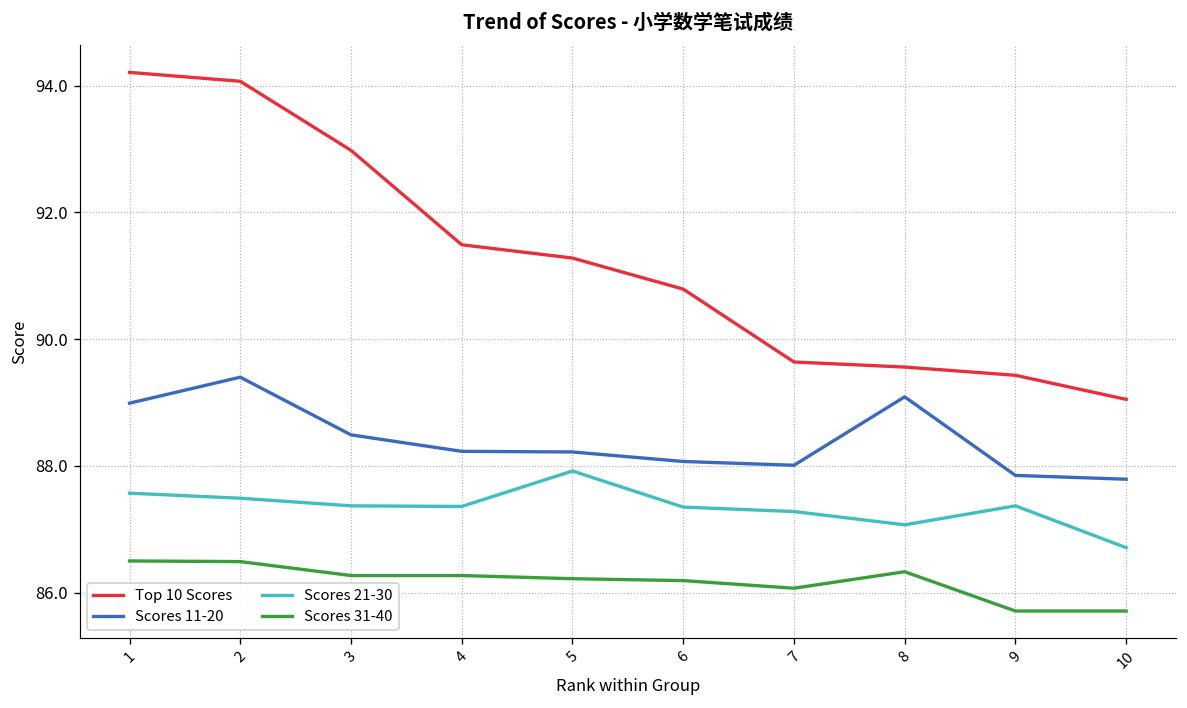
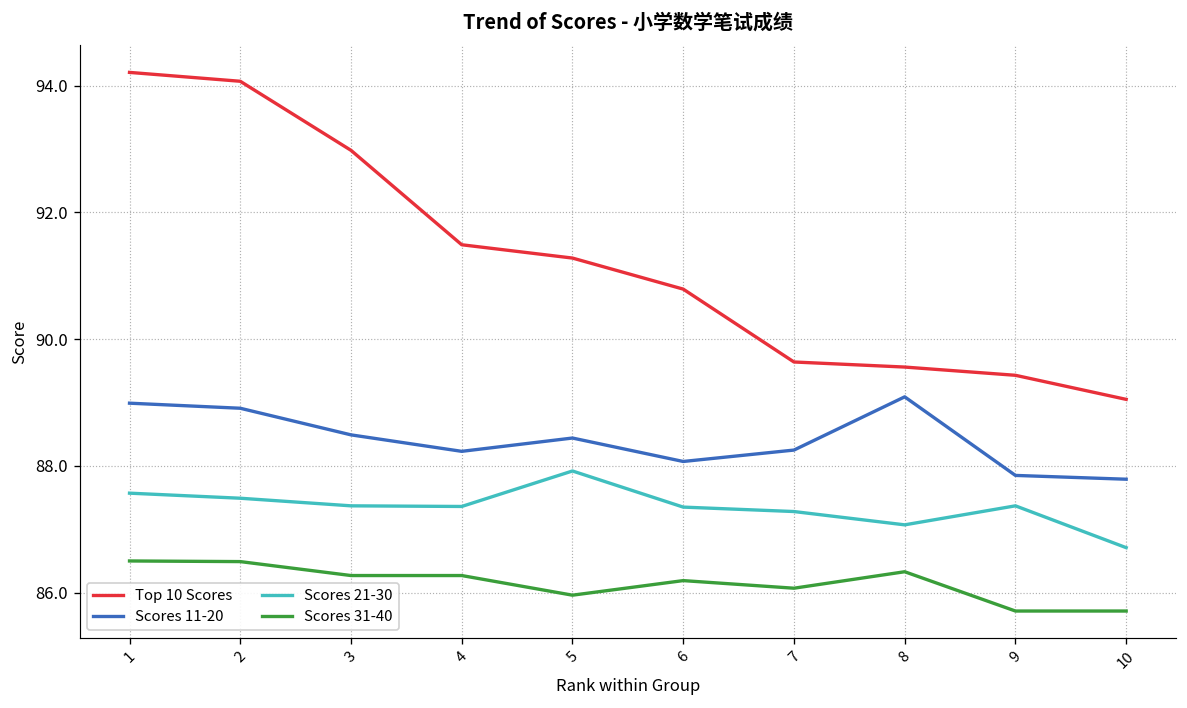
  {
    "Top 10 Scores": {
      "1": 94.2,
      "2": 94.1,
      "3": 93.0,
      "4": 91.5,
      "5": 91.3,
      "6": 90.8,
      "7": 89.6,
      "8": 89.6,
      "9": 89.4,
      "10": 89.1
    },
    "Scores 11-20": {
      "1": 89.0,
-     "2": 89.4,
+     "2": 88.9,
      "3": 88.5,
      "4": 88.2,
-     "5": 88.2,
+     "5": 88.4,
      "6": 88.1,
-     "7": 88.0,
+     "7": 88.3,
      "8": 89.1,
      "9": 87.9,
      "10": 87.8
    },
    "Scores 21-30": {
      "1": 87.6,
      "2": 87.5,
      "3": 87.4,
      "4": 87.4,
      "5": 87.9,
      "6": 87.4,
      "7": 87.3,
      "8": 87.1,
      "9": 87.4,
      "10": 86.7
    },
    "Scores 31-40": {
      "1": 86.5,
      "2": 86.5,
      "3": 86.3,
      "4": 86.3,
-     "5": 86.2,
+     "5": 86.0,
      "6": 86.2,
      "7": 86.1,
      "8": 86.3,
      "9": 85.7,
      "10": 85.7
    }
  }
